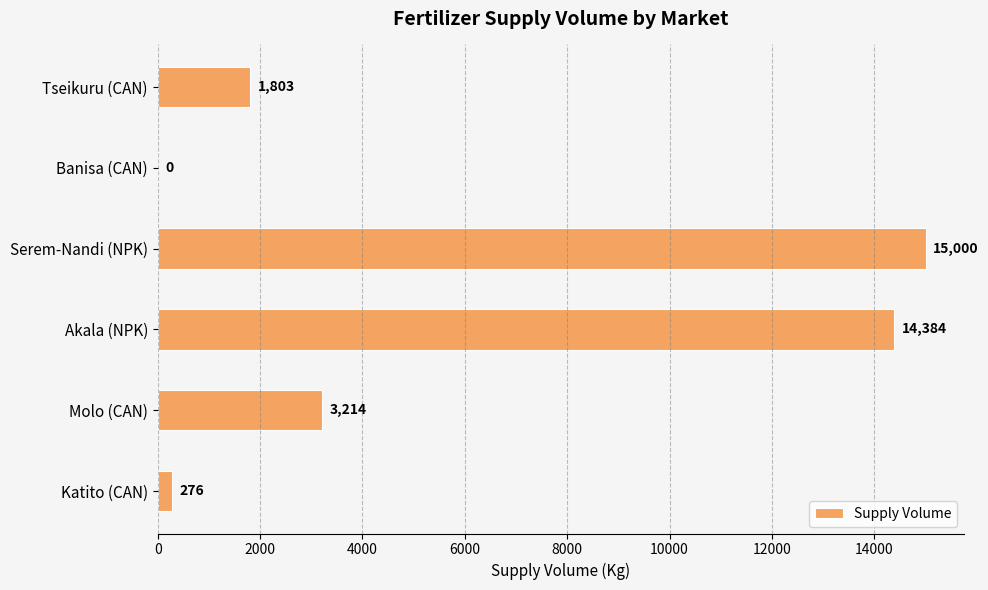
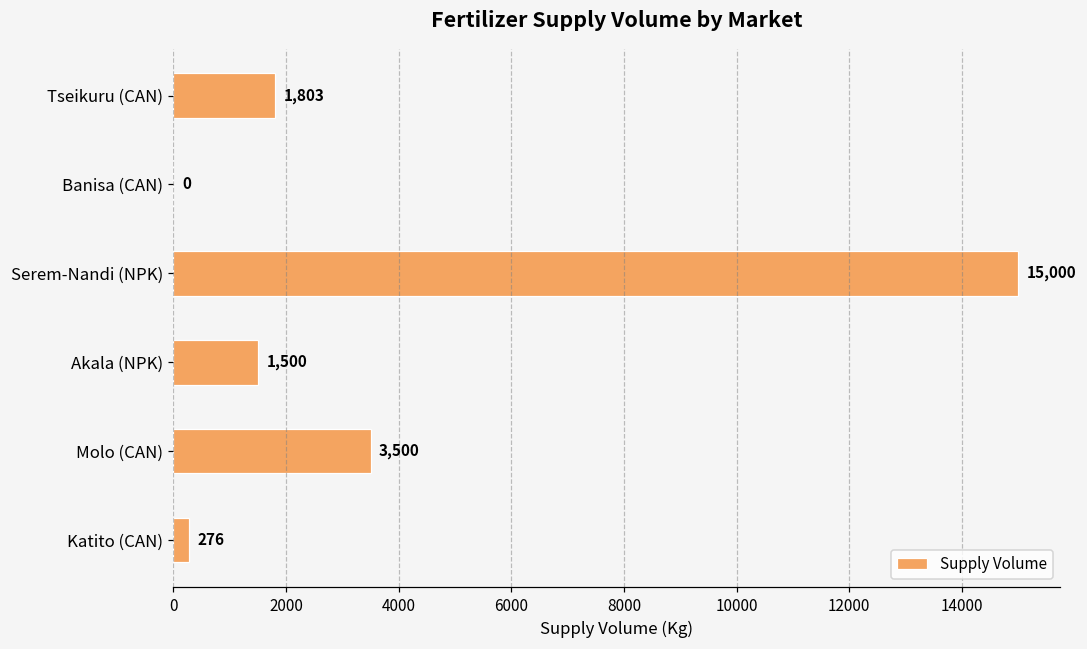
  {
    "Tseikuru (CAN)": "1,803",
    "Banisa (CAN)": "0",
    "Serem-Nandi (NPK)": "15,000",
-   "Akala (NPK)": "14,384",
-   "Molo (CAN)": "3,214",
+   "Akala (NPK)": "1,500",
+   "Molo (CAN)": "3,500",
    "Katito (CAN)": "276"
  }
